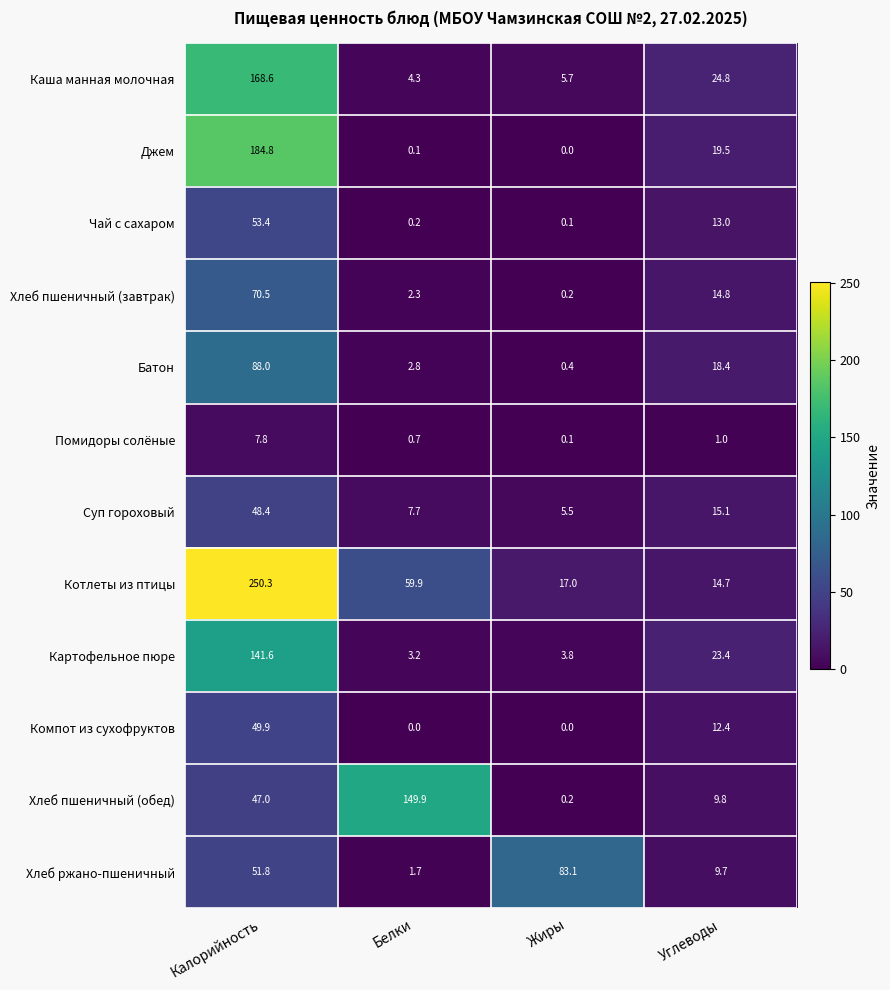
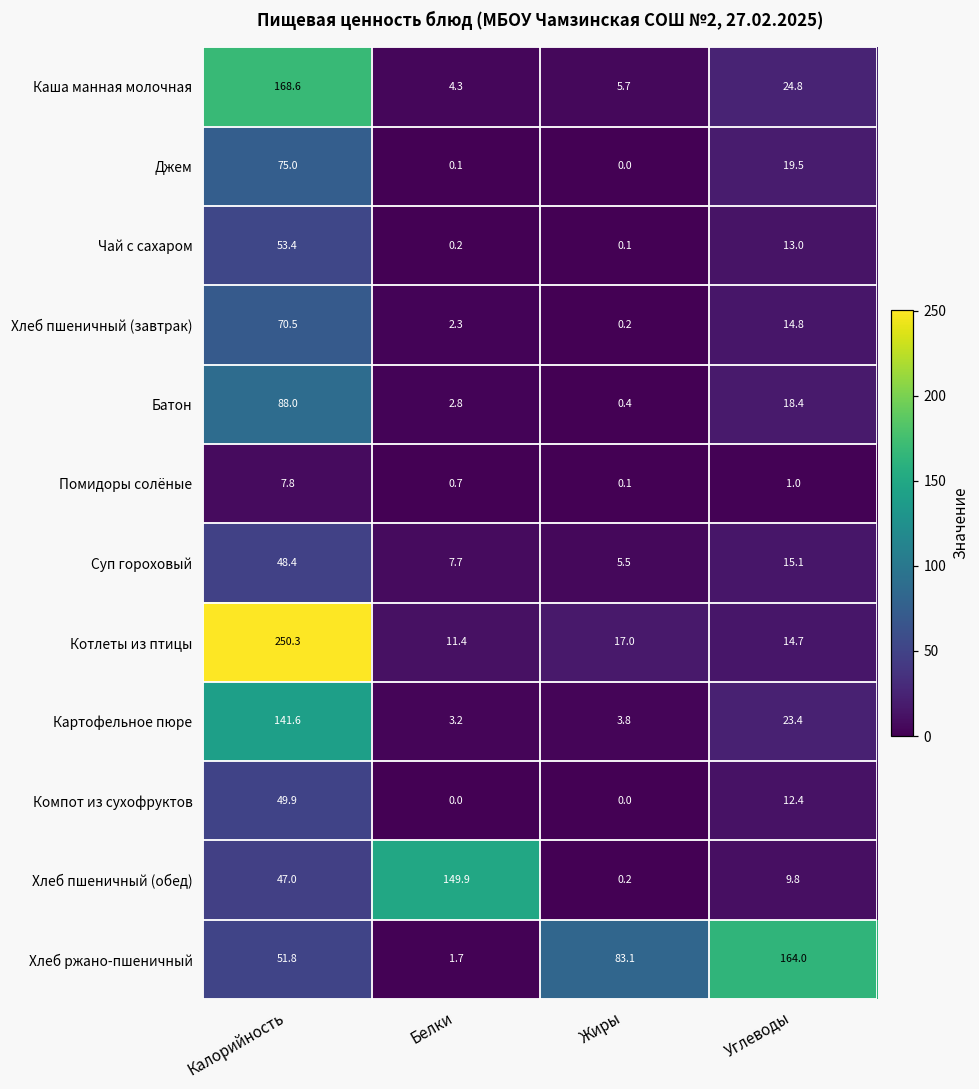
  {
    "Каша манная молочная": {
      "Калорийность": 168.6,
      "Белки": 4.3,
      "Жиры": 5.7,
      "Углеводы": 24.8
    },
    "Джем": {
-     "Калорийность": 184.8,
+     "Калорийность": 75.0,
      "Белки": 0.1,
      "Жиры": 0.0,
      "Углеводы": 19.5
    },
    "Чай с сахаром": {
      "Калорийность": 53.4,
      "Белки": 0.2,
      "Жиры": 0.1,
      "Углеводы": 13.0
    },
    "Хлеб пшеничный (завтрак)": {
      "Калорийность": 70.5,
      "Белки": 2.3,
      "Жиры": 0.2,
      "Углеводы": 14.8
    },
    "Батон": {
      "Калорийность": 88.0,
      "Белки": 2.8,
      "Жиры": 0.4,
      "Углеводы": 18.4
    },
    "Помидоры солёные": {
      "Калорийность": 7.8,
      "Белки": 0.7,
      "Жиры": 0.1,
      "Углеводы": 1.0
    },
    "Суп гороховый": {
      "Калорийность": 48.4,
      "Белки": 7.7,
      "Жиры": 5.5,
      "Углеводы": 15.1
    },
    "Котлеты из птицы": {
      "Калорийность": 250.3,
-     "Белки": 59.9,
+     "Белки": 11.4,
      "Жиры": 17.0,
      "Углеводы": 14.7
    },
    "Картофельное пюре": {
      "Калорийность": 141.6,
      "Белки": 3.2,
      "Жиры": 3.8,
      "Углеводы": 23.4
    },
    "Компот из сухофруктов": {
      "Калорийность": 49.9,
      "Белки": 0.0,
      "Жиры": 0.0,
      "Углеводы": 12.4
    },
    "Хлеб пшеничный (обед)": {
      "Калорийность": 47.0,
      "Белки": 149.9,
      "Жиры": 0.2,
      "Углеводы": 9.8
    },
    "Хлеб ржано-пшеничный": {
      "Калорийность": 51.8,
      "Белки": 1.7,
      "Жиры": 83.1,
-     "Углеводы": 9.7
+     "Углеводы": 164.0
    }
  }
